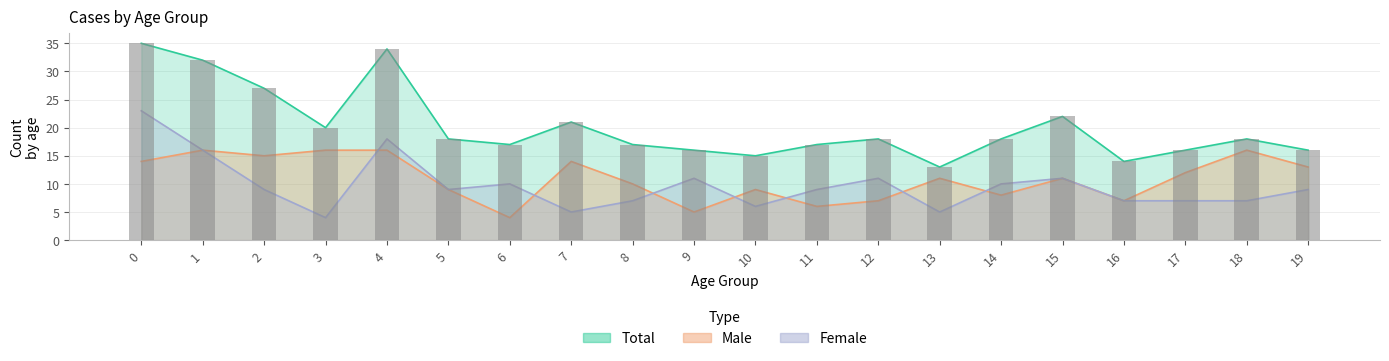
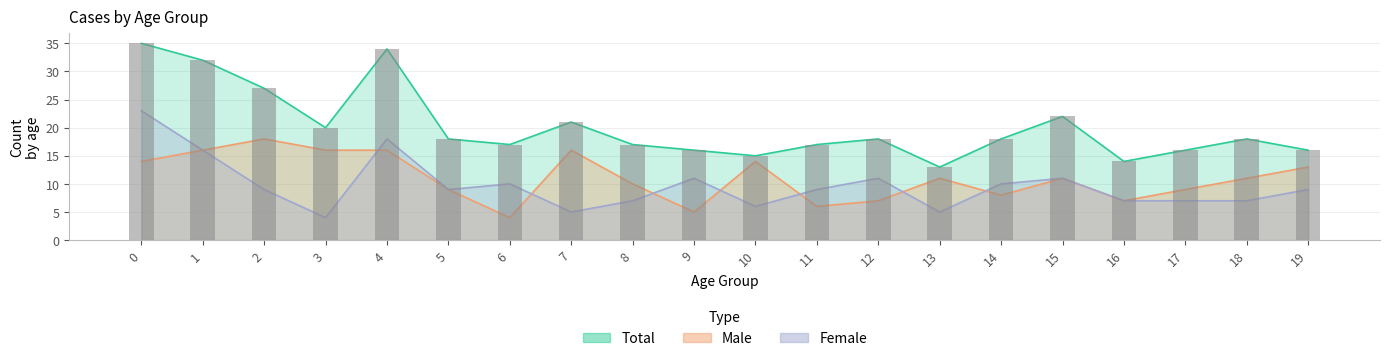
  {
    "Male": {
      "0": 14,
-     "2": 15,
+     "2": 18,
      "3": 16,
      "4": 16,
      "6": 4,
-     "7": 14,
+     "7": 16,
      "8": 10,
      "9": 5,
-     "10": 9,
+     "10": 14,
      "11": 6,
      "12": 7,
      "13": 11,
      "14": 8,
-     "17": 12,
-     "18": 16,
+     "17": 9,
+     "18": 11,
      "19": 13
    }
  }
